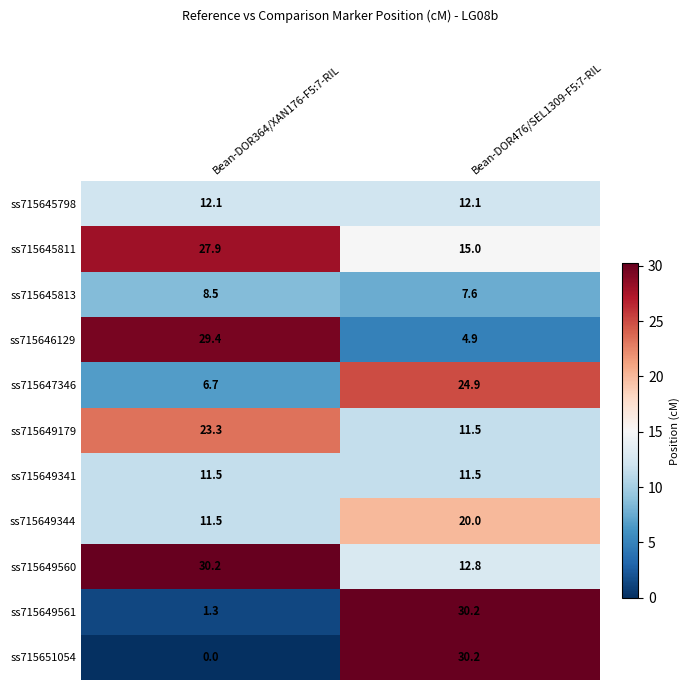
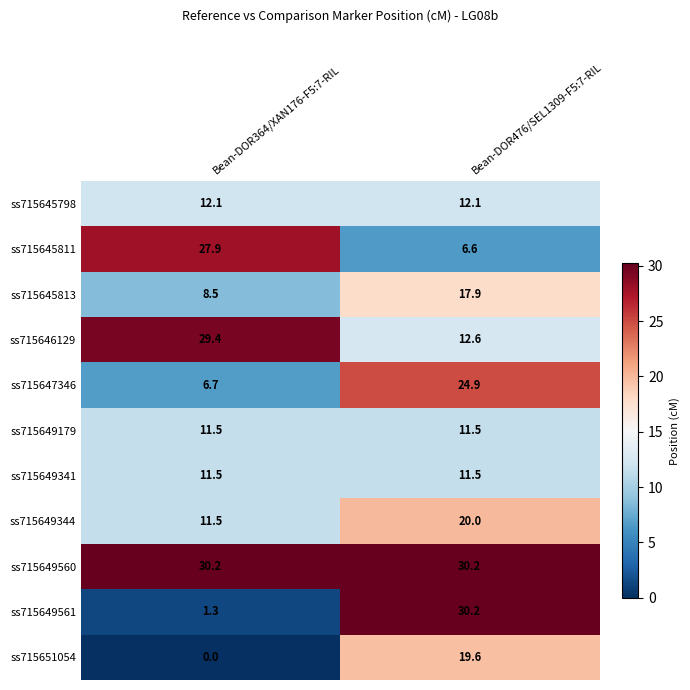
  {
    "ss715645798": {
      "Bean-DOR364/XAN176-F5:7-RIL": 12.1,
      "Bean-DOR476/SEL1309-F5:7-RIL": 12.1
    },
    "ss715645811": {
      "Bean-DOR364/XAN176-F5:7-RIL": 27.9,
-     "Bean-DOR476/SEL1309-F5:7-RIL": 15.0
+     "Bean-DOR476/SEL1309-F5:7-RIL": 6.6
    },
    "ss715645813": {
      "Bean-DOR364/XAN176-F5:7-RIL": 8.5,
-     "Bean-DOR476/SEL1309-F5:7-RIL": 7.6
+     "Bean-DOR476/SEL1309-F5:7-RIL": 17.9
    },
    "ss715646129": {
      "Bean-DOR364/XAN176-F5:7-RIL": 29.4,
-     "Bean-DOR476/SEL1309-F5:7-RIL": 4.9
+     "Bean-DOR476/SEL1309-F5:7-RIL": 12.6
    },
    "ss715647346": {
      "Bean-DOR364/XAN176-F5:7-RIL": 6.7,
      "Bean-DOR476/SEL1309-F5:7-RIL": 24.9
    },
    "ss715649179": {
-     "Bean-DOR364/XAN176-F5:7-RIL": 23.3,
+     "Bean-DOR364/XAN176-F5:7-RIL": 11.5,
      "Bean-DOR476/SEL1309-F5:7-RIL": 11.5
    },
    "ss715649341": {
      "Bean-DOR364/XAN176-F5:7-RIL": 11.5,
      "Bean-DOR476/SEL1309-F5:7-RIL": 11.5
    },
    "ss715649344": {
      "Bean-DOR364/XAN176-F5:7-RIL": 11.5,
      "Bean-DOR476/SEL1309-F5:7-RIL": 20.0
    },
    "ss715649560": {
      "Bean-DOR364/XAN176-F5:7-RIL": 30.2,
-     "Bean-DOR476/SEL1309-F5:7-RIL": 12.8
+     "Bean-DOR476/SEL1309-F5:7-RIL": 30.2
    },
    "ss715649561": {
      "Bean-DOR364/XAN176-F5:7-RIL": 1.3,
      "Bean-DOR476/SEL1309-F5:7-RIL": 30.2
    },
    "ss715651054": {
      "Bean-DOR364/XAN176-F5:7-RIL": 0.0,
-     "Bean-DOR476/SEL1309-F5:7-RIL": 30.2
+     "Bean-DOR476/SEL1309-F5:7-RIL": 19.6
    }
  }
